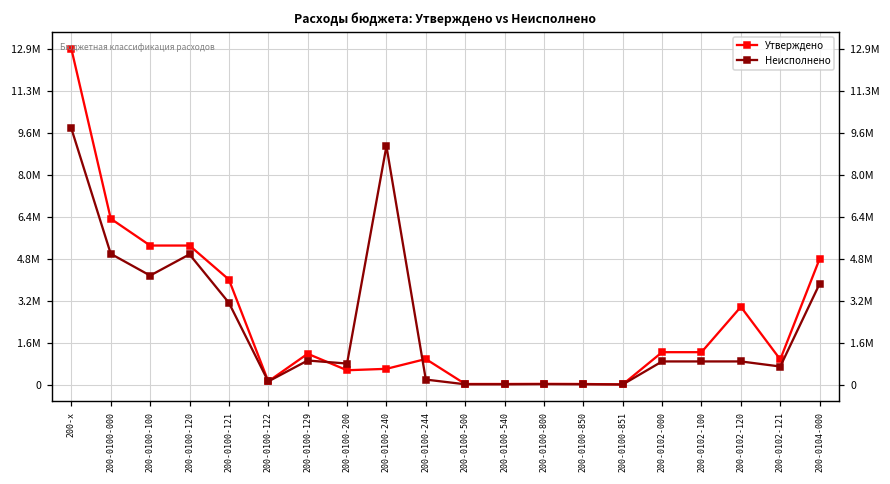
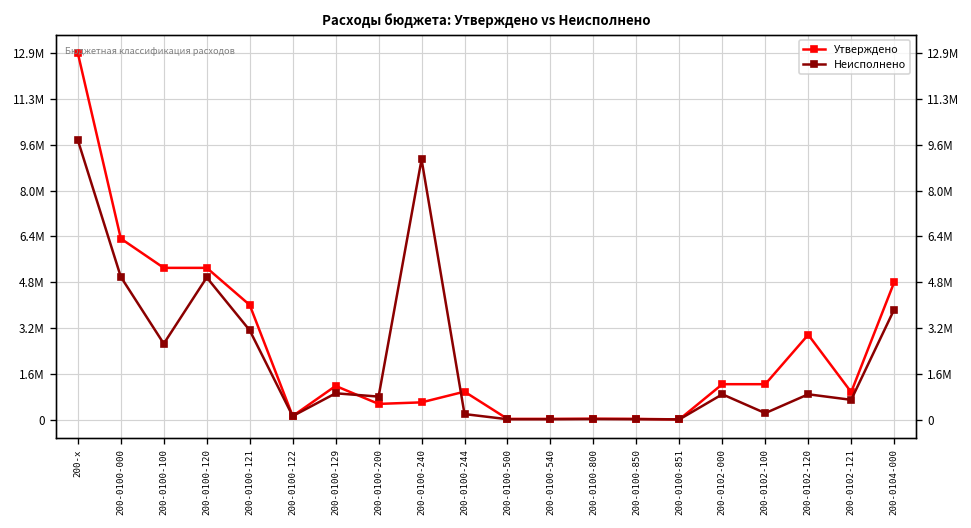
  {
    "Утверждено": {
      "200-x": 12900000,
      "200-0100-000": 6400000,
      "200-0100-100": 5300000,
      "200-0100-120": 5300000,
      "200-0100-121": 4000000,
      "200-0100-129": 1200000,
      "200-0100-200": 500000,
      "200-0100-240": 600000,
      "200-0100-244": 1000000,
      "200-0102-000": 1200000,
      "200-0102-100": 1200000,
      "200-0102-120": 3000000,
      "200-0102-121": 1000000,
      "200-0104-000": 4800000
    },
    "Неисполнено": {
      "200-x": 9800000,
      "200-0100-000": 5000000,
-     "200-0100-100": 4200000,
+     "200-0100-100": 2700000,
      "200-0100-120": 5000000,
      "200-0100-121": 3100000,
      "200-0100-129": 900000,
      "200-0100-200": 800000,
      "200-0100-240": 9100000,
      "200-0100-244": 200000,
      "200-0102-000": 900000,
-     "200-0102-100": 900000,
+     "200-0102-100": 200000,
      "200-0102-120": 900000,
      "200-0102-121": 700000,
      "200-0104-000": 3900000
    }
  }
